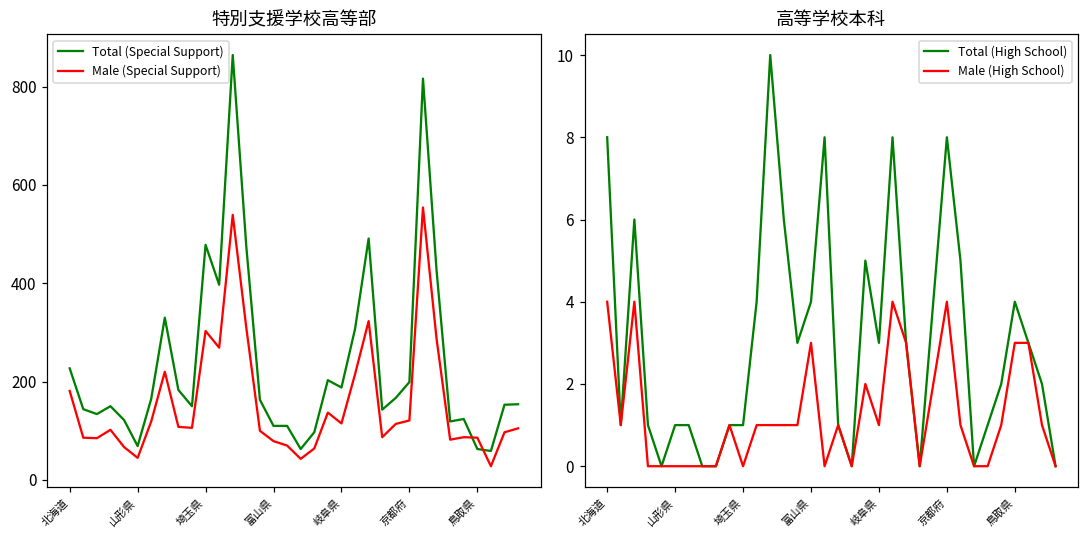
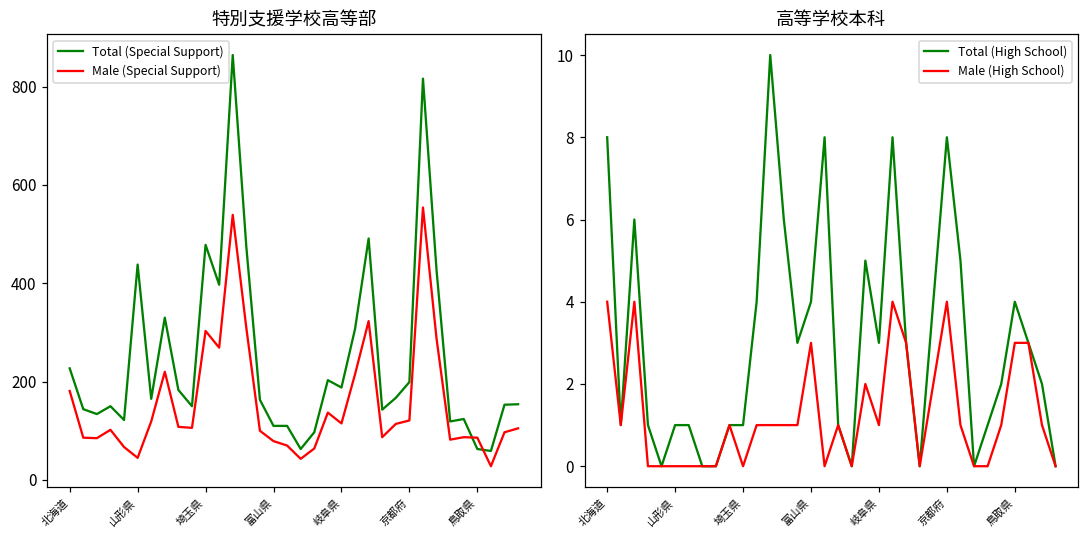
  {
    "特別支援学校高等部": {
      "Total (Special Support)": {
        "北海道": 230,
-       "山形県": 70,
+       "山形県": 440,
        "埼玉県": 480,
        "富山県": 110,
        "岐阜県": 190,
        "京都府": 200,
        "鳥取県": 60
      },
      "Male (Special Support)": {
        "北海道": 180,
        "山形県": 50,
        "埼玉県": 300,
        "富山県": 80,
        "岐阜県": 120,
        "京都府": 120,
        "鳥取県": 90
      }
    },
    "高等学校本科": {
      "Total (High School)": {
        "北海道": 8.0,
        "山形県": 1.0,
        "埼玉県": 1.0,
        "富山県": 4.0,
        "岐阜県": 3.0,
        "京都府": 8.0,
        "鳥取県": 4.0
      },
      "Male (High School)": {
        "北海道": 4.0,
        "山形県": 0.0,
        "埼玉県": 0.0,
        "富山県": 3.0,
        "岐阜県": 1.0,
        "京都府": 4.0,
        "鳥取県": 3.0
      }
    }
  }
